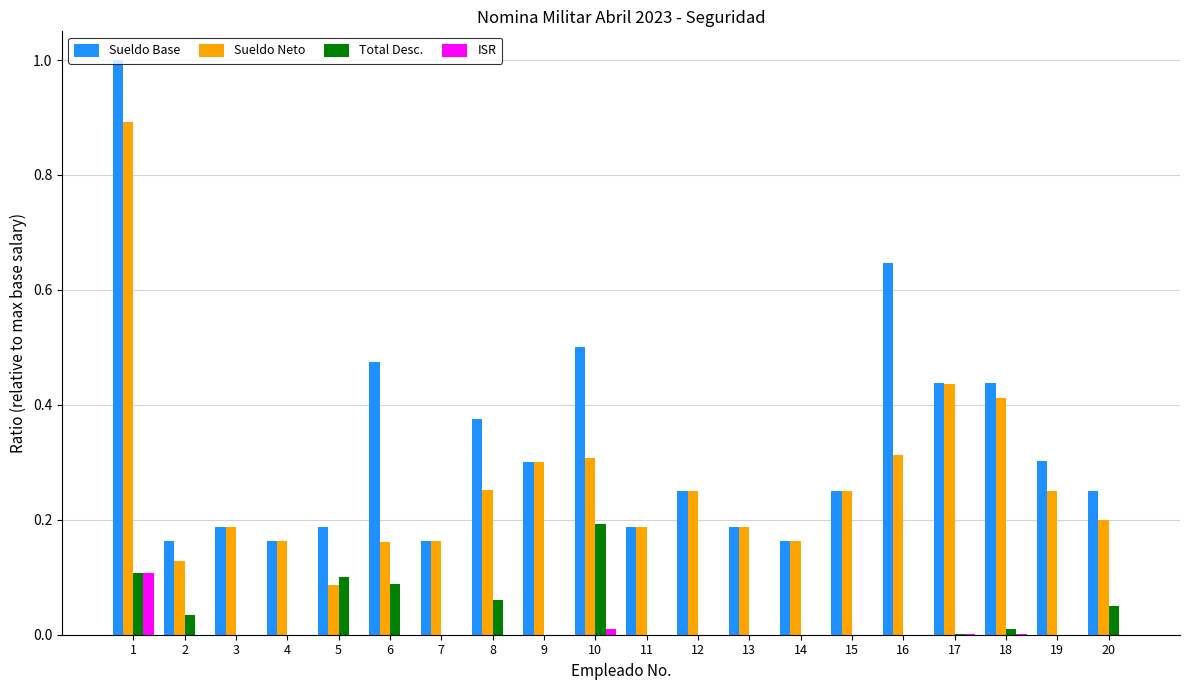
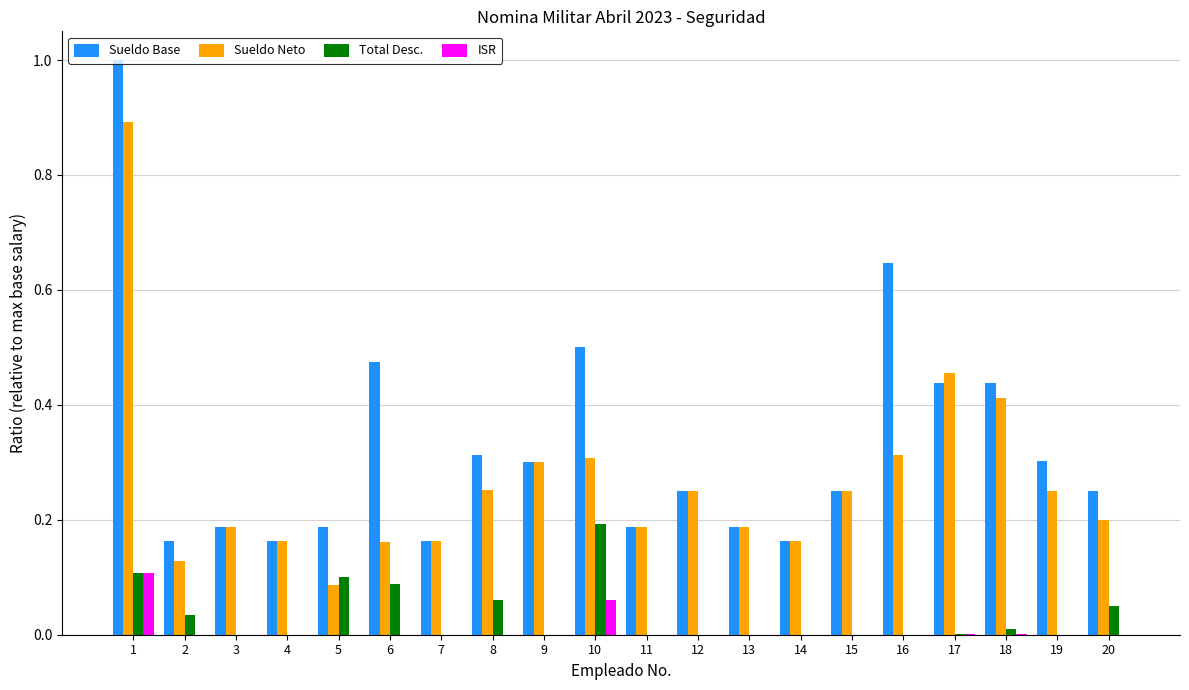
  {
    "Sueldo Base": {
      "2": 0.16,
      "3": 0.19,
      "4": 0.16,
      "5": 0.19,
      "6": 0.47,
      "7": 0.16,
-     "8": 0.38,
+     "8": 0.31,
      "9": 0.30,
      "10": 0.50,
      "11": 0.19,
      "12": 0.25,
      "13": 0.19,
      "14": 0.16,
      "15": 0.25,
      "16": 0.65,
      "17": 0.44,
      "18": 0.44,
      "19": 0.30,
      "20": 0.25
    },
    "Sueldo Neto": {
      "1": 0.89,
      "2": 0.13,
      "3": 0.19,
      "4": 0.16,
      "5": 0.09,
      "6": 0.16,
      "7": 0.16,
      "8": 0.25,
      "9": 0.30,
      "10": 0.31,
      "11": 0.19,
      "12": 0.25,
      "13": 0.19,
      "14": 0.16,
      "15": 0.25,
      "16": 0.31,
-     "17": 0.44,
+     "17": 0.46,
      "18": 0.41,
      "19": 0.25,
      "20": 0.20
    },
    "Total Desc.": {
      "1": 0.11,
      "2": 0.03,
      "3": 0.00,
      "4": 0.00,
      "5": 0.10,
      "6": 0.09,
      "7": 0.00,
      "8": 0.06,
      "9": 0.00,
      "10": 0.19,
      "11": 0.00,
      "12": 0.00,
      "13": 0.00,
      "14": 0.00,
      "15": 0.00,
      "16": 0.00,
      "18": 0.01,
      "19": 0.00,
      "20": 0.05
    },
    "ISR": {
      "1": 0.11,
      "2": 0.00,
      "3": 0.00,
      "4": 0.00,
      "5": 0.00,
      "6": 0.00,
      "7": 0.00,
      "8": 0.00,
      "9": 0.00,
-     "10": 0.01,
+     "10": 0.06,
      "11": 0.00,
      "12": 0.00,
      "13": 0.00,
      "14": 0.00,
      "15": 0.00,
      "16": 0.00,
      "19": 0.00,
      "20": 0.00
    }
  }
